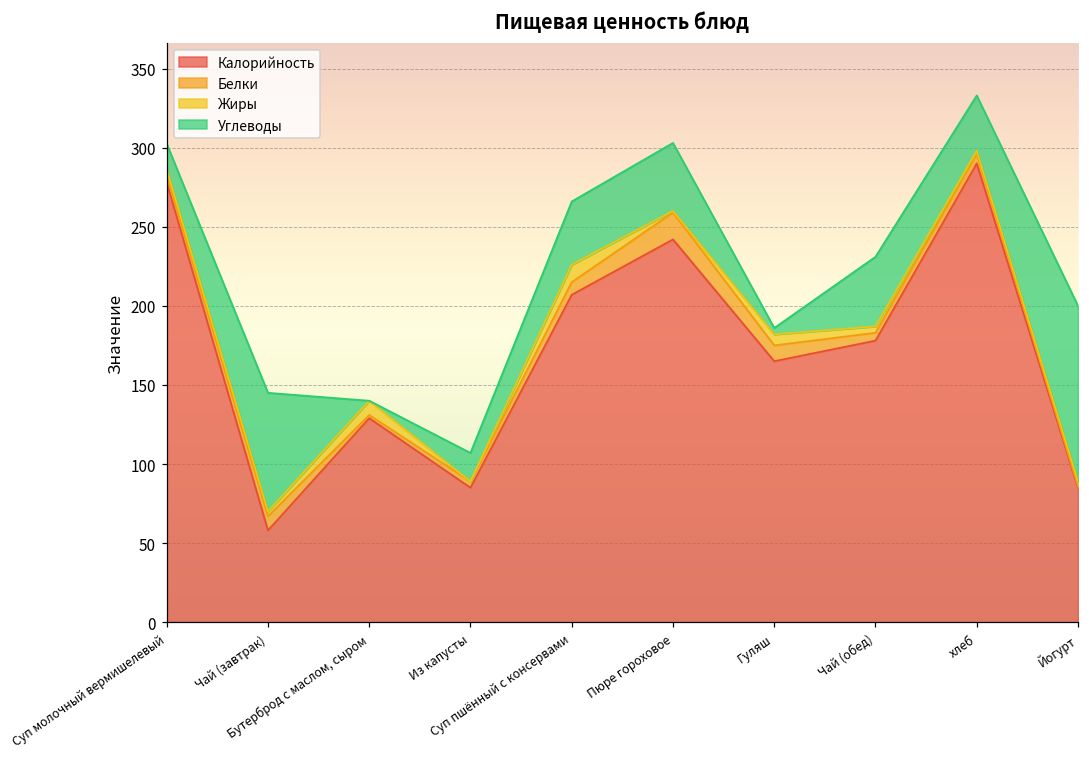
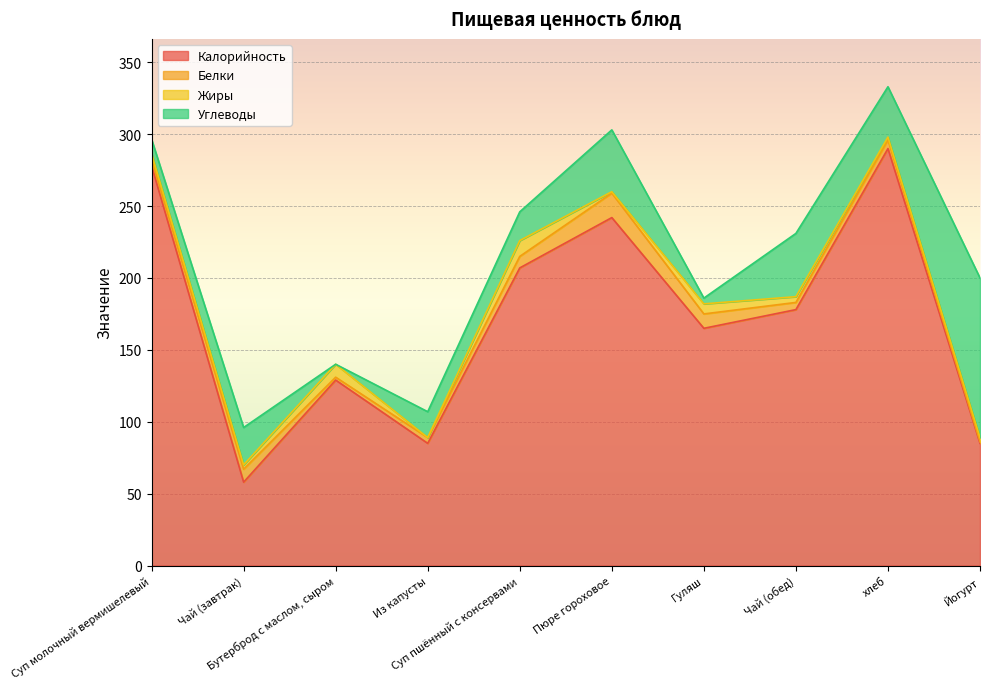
  {
    "Калорийность": {
      "Суп молочный вермишелевый": 278,
      "Чай (завтрак)": 58,
      "Бутерброд с маслом, сыром": 129,
      "Из капусты": 85,
      "Суп пшённый с консервами": 207,
      "Пюре гороховое": 242,
      "Гуляш": 165,
      "Чай (обед)": 178,
      "хлеб": 290
    },
    "Углеводы": {
-     "Суп молочный вермишелевый": 16,
-     "Чай (завтрак)": 75,
+     "Суп молочный вермишелевый": 10,
+     "Чай (завтрак)": 26,
      "Из капусты": 18,
-     "Суп пшённый с консервами": 40,
+     "Суп пшённый с консервами": 20,
      "Пюре гороховое": 43,
      "Гуляш": 4,
      "Чай (обед)": 44,
      "хлеб": 35,
      "Йогурт": 111
    }
  }
